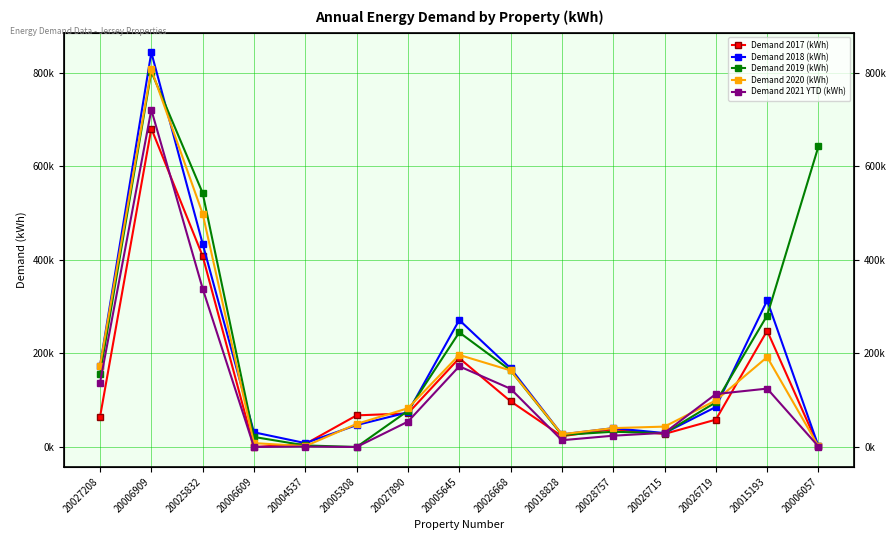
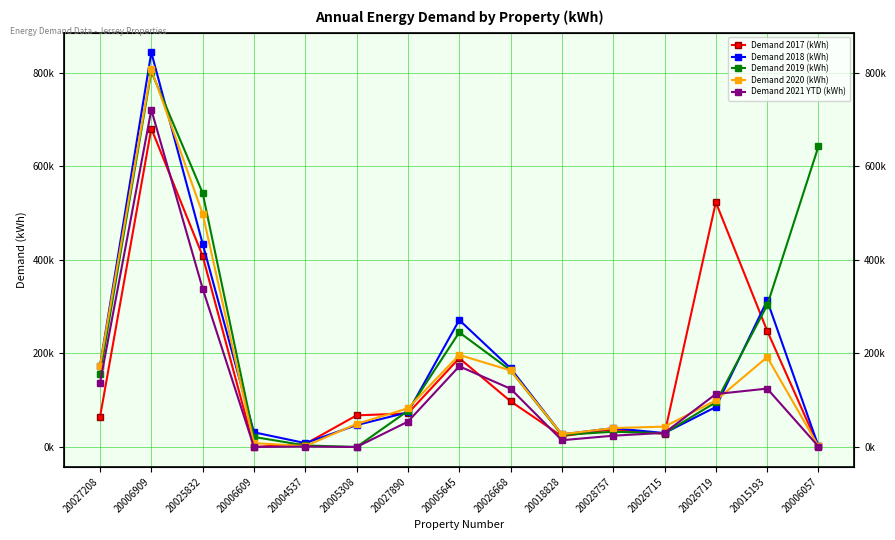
  {
    "Demand 2017 (kWh)": {
      "20027208": 60000,
      "20006909": 680000,
      "20025832": 410000,
      "20005308": 70000,
      "20005645": 190000,
      "20026668": 100000,
-     "20026719": 60000,
+     "20026719": 520000,
      "20015193": 250000
    },
    "Demand 2018 (kWh)": {
      "20006909": 840000,
      "20025832": 430000,
      "20006609": 30000,
      "20005645": 270000,
      "20026719": 90000,
      "20015193": 310000
    },
    "Demand 2019 (kWh)": {
      "20027208": 160000,
      "20025832": 540000,
      "20006609": 20000,
      "20005645": 250000,
-     "20015193": 280000,
+     "20015193": 300000,
      "20006057": 640000
    },
    "Demand 2020 (kWh)": {
      "20025832": 500000,
      "20006609": 10000,
      "20005645": 200000,
      "20026715": 40000,
      "20015193": 190000
    },
    "Demand 2021 YTD (kWh)": {
      "20027208": 140000,
      "20006909": 720000,
      "20025832": 340000,
      "20027890": 50000,
      "20005645": 170000,
      "20026668": 120000,
      "20018828": 10000,
      "20028757": 20000,
      "20026719": 110000,
      "20015193": 120000
    }
  }
